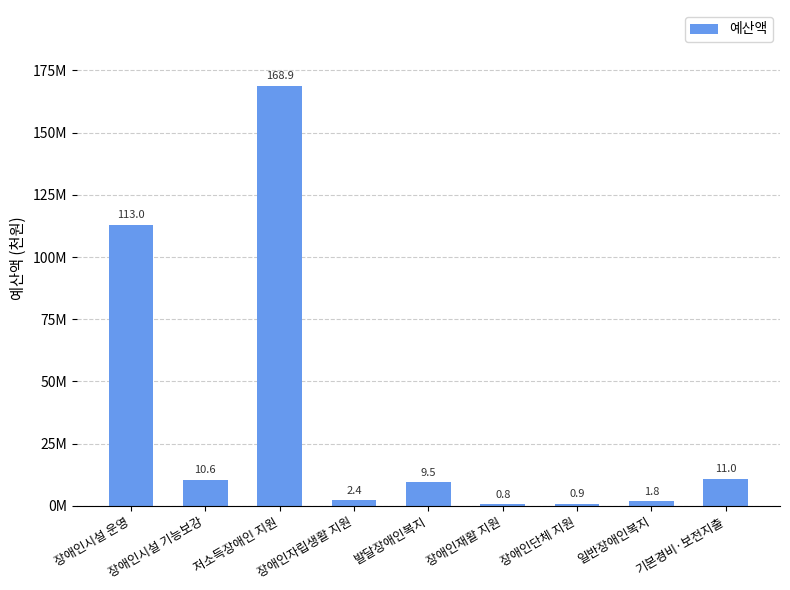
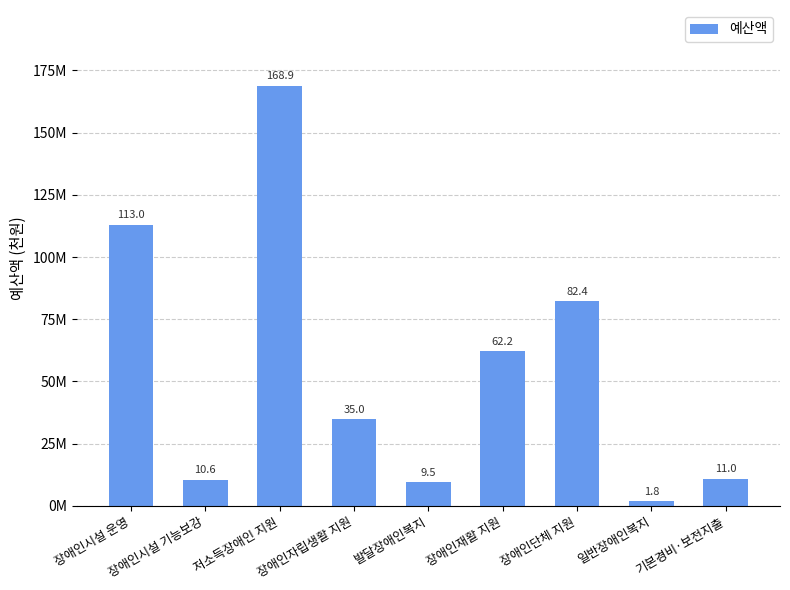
  {
-   "장애인자립생활 지원": 2.4,
-   "장애인재활 지원": 0.8,
-   "장애인단체 지원": 0.9
+   "장애인자립생활 지원": 35.0,
+   "장애인재활 지원": 62.2,
+   "장애인단체 지원": 82.4
  }
